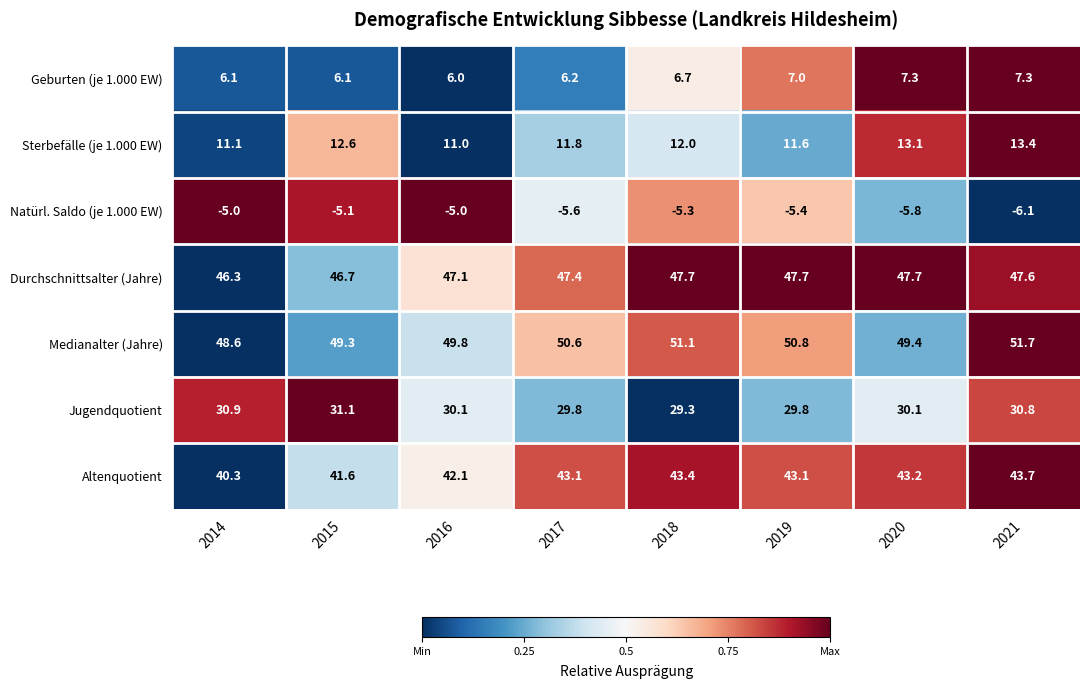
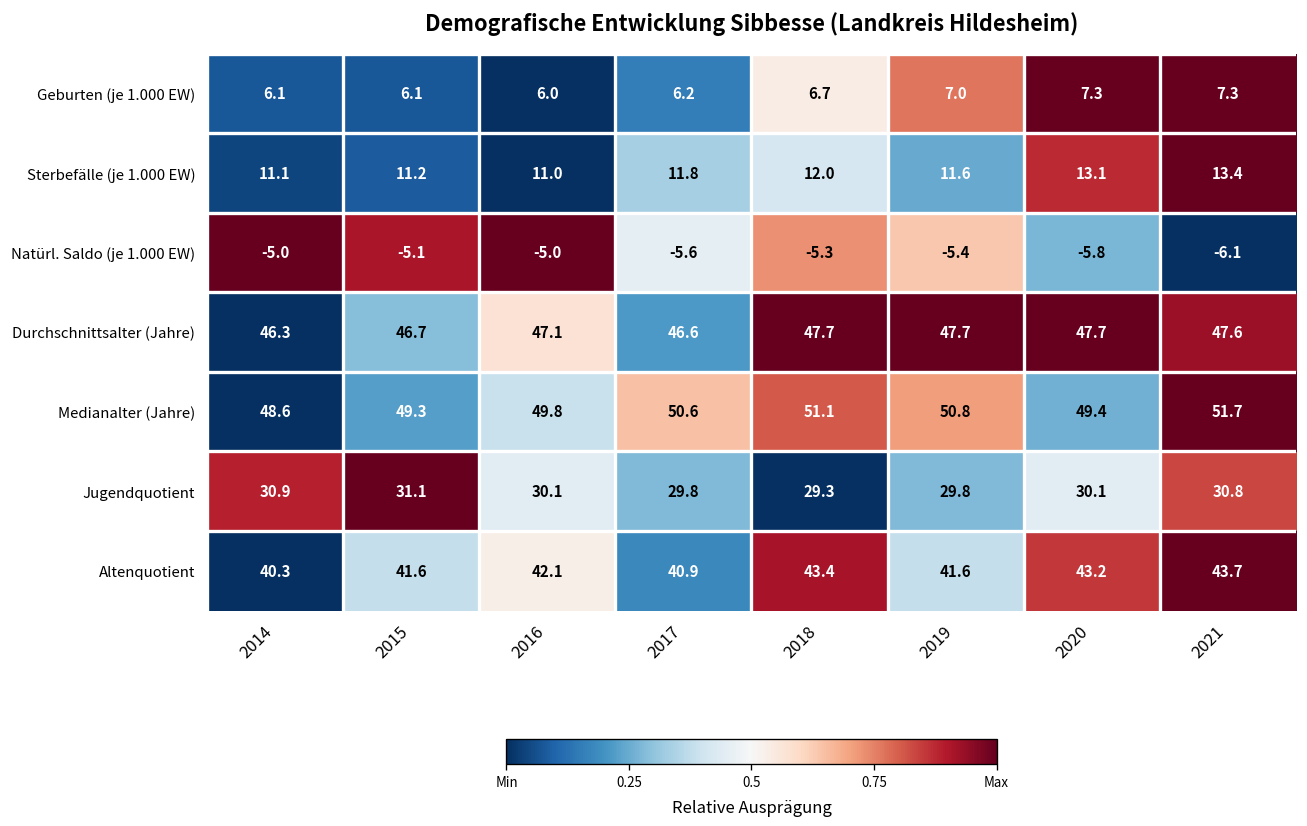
  {
    "Geburten (je 1.000 EW)": {
      "2014": 6.1,
      "2015": 6.1,
      "2016": 6.0,
      "2017": 6.2,
      "2018": 6.7,
      "2019": 7.0,
      "2020": 7.3,
      "2021": 7.3
    },
    "Sterbefälle (je 1.000 EW)": {
      "2014": 11.1,
-     "2015": 12.6,
+     "2015": 11.2,
      "2016": 11.0,
      "2017": 11.8,
      "2018": 12.0,
      "2019": 11.6,
      "2020": 13.1,
      "2021": 13.4
    },
    "Natürl. Saldo (je 1.000 EW)": {
      "2014": -5.0,
      "2015": -5.1,
      "2016": -5.0,
      "2017": -5.6,
      "2018": -5.3,
      "2019": -5.4,
      "2020": -5.8,
      "2021": -6.1
    },
    "Durchschnittsalter (Jahre)": {
      "2014": 46.3,
      "2015": 46.7,
      "2016": 47.1,
-     "2017": 47.4,
+     "2017": 46.6,
      "2018": 47.7,
      "2019": 47.7,
      "2020": 47.7,
      "2021": 47.6
    },
    "Medianalter (Jahre)": {
      "2014": 48.6,
      "2015": 49.3,
      "2016": 49.8,
      "2017": 50.6,
      "2018": 51.1,
      "2019": 50.8,
      "2020": 49.4,
      "2021": 51.7
    },
    "Jugendquotient": {
      "2014": 30.9,
      "2015": 31.1,
      "2016": 30.1,
      "2017": 29.8,
      "2018": 29.3,
      "2019": 29.8,
      "2020": 30.1,
      "2021": 30.8
    },
    "Altenquotient": {
      "2014": 40.3,
      "2015": 41.6,
      "2016": 42.1,
-     "2017": 43.1,
+     "2017": 40.9,
      "2018": 43.4,
-     "2019": 43.1,
+     "2019": 41.6,
      "2020": 43.2,
      "2021": 43.7
    }
  }
